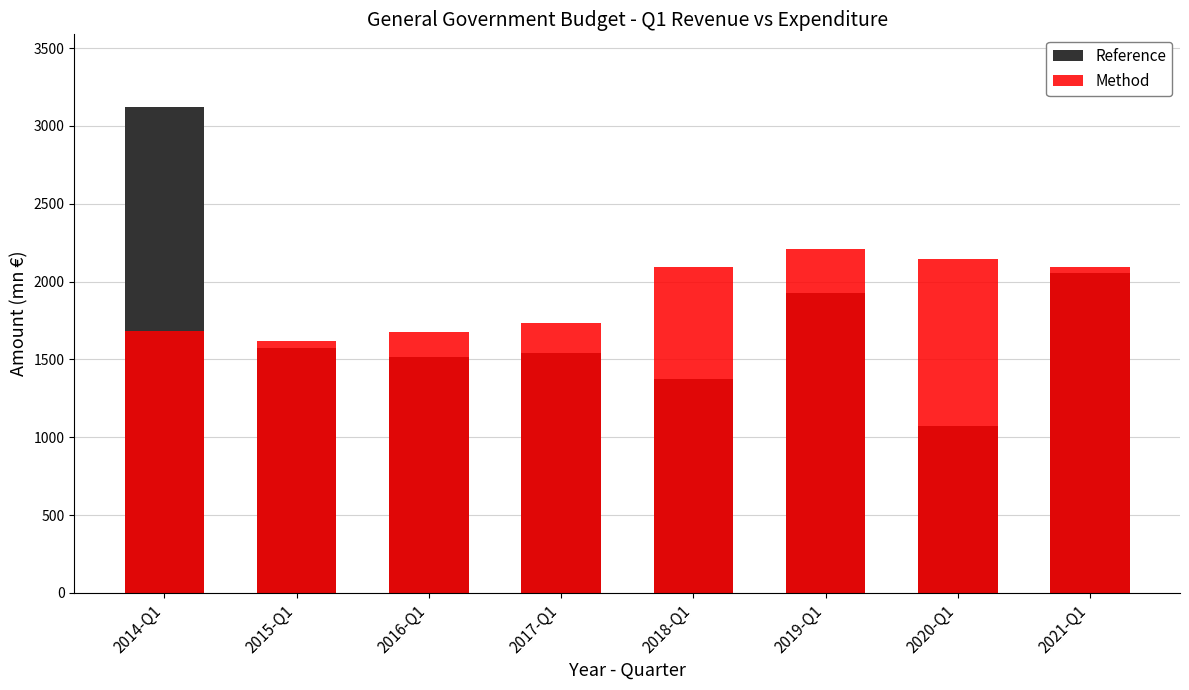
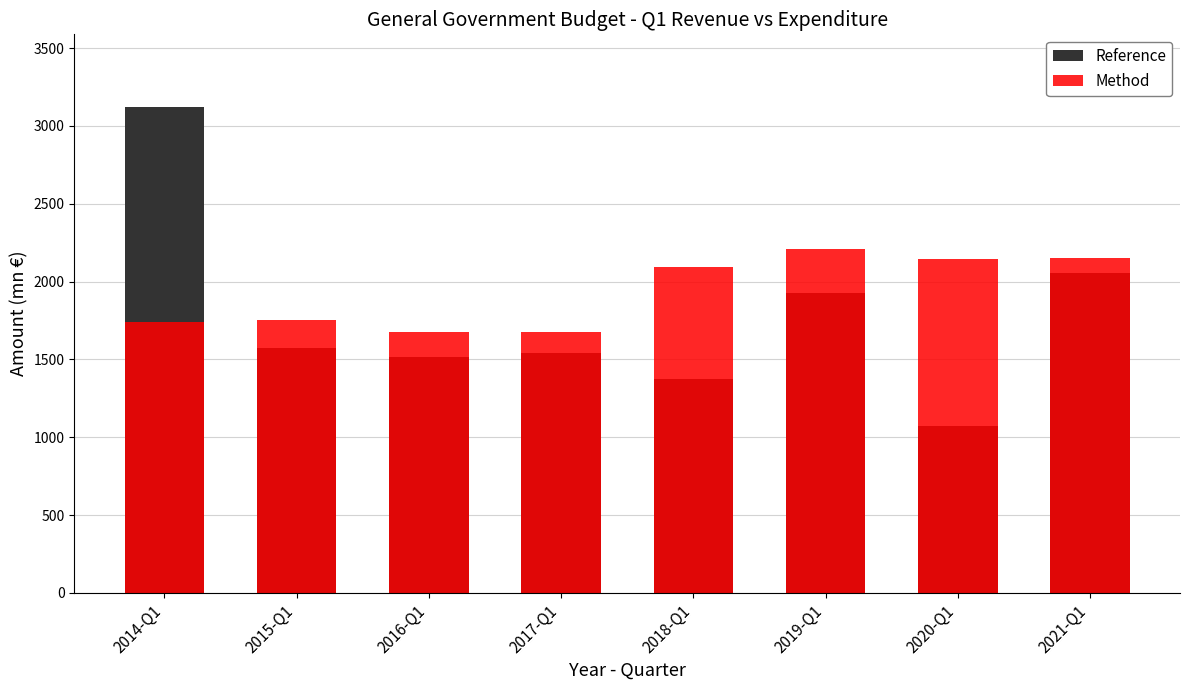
  {
    "Reference": {
      "2014-Q1": 3120
    },
    "Method": {
-     "2014-Q1": 1680,
-     "2015-Q1": 1620,
+     "2014-Q1": 1740,
+     "2015-Q1": 1750,
      "2016-Q1": 1670,
-     "2017-Q1": 1730,
+     "2017-Q1": 1680,
      "2018-Q1": 2090,
      "2019-Q1": 2210,
      "2020-Q1": 2140,
-     "2021-Q1": 2100
+     "2021-Q1": 2150
    }
  }
